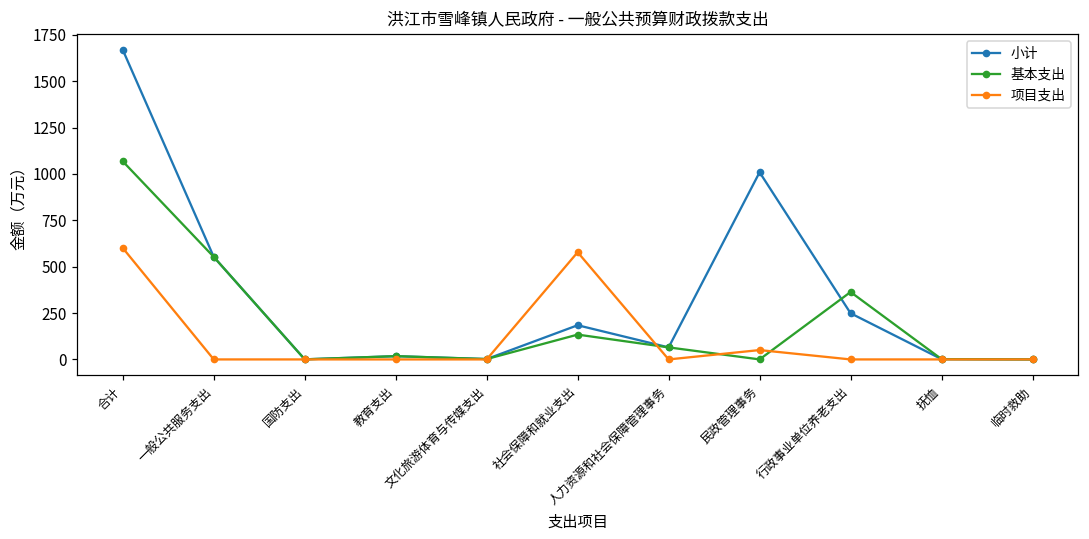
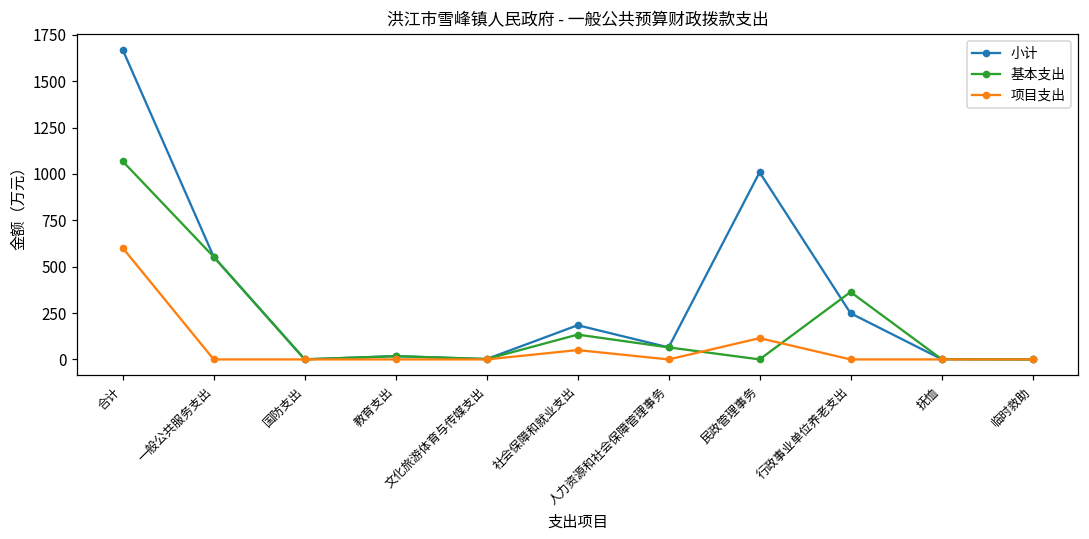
  {
    "小计": {
      "合计": 1670,
      "社会保障和就业支出": 180,
      "民政管理事务": 1010,
      "行政事业单位养老支出": 250
    },
    "基本支出": {
      "合计": 1070,
      "社会保障和就业支出": 130,
      "民政管理事务": 0,
      "行政事业单位养老支出": 360
    },
    "项目支出": {
      "合计": 600,
      "一般公共服务支出": 0,
      "教育支出": 0,
-     "社会保障和就业支出": 580,
+     "社会保障和就业支出": 50,
      "人力资源和社会保障管理事务": 0,
-     "民政管理事务": 50,
+     "民政管理事务": 110,
      "行政事业单位养老支出": 0
    }
  }
